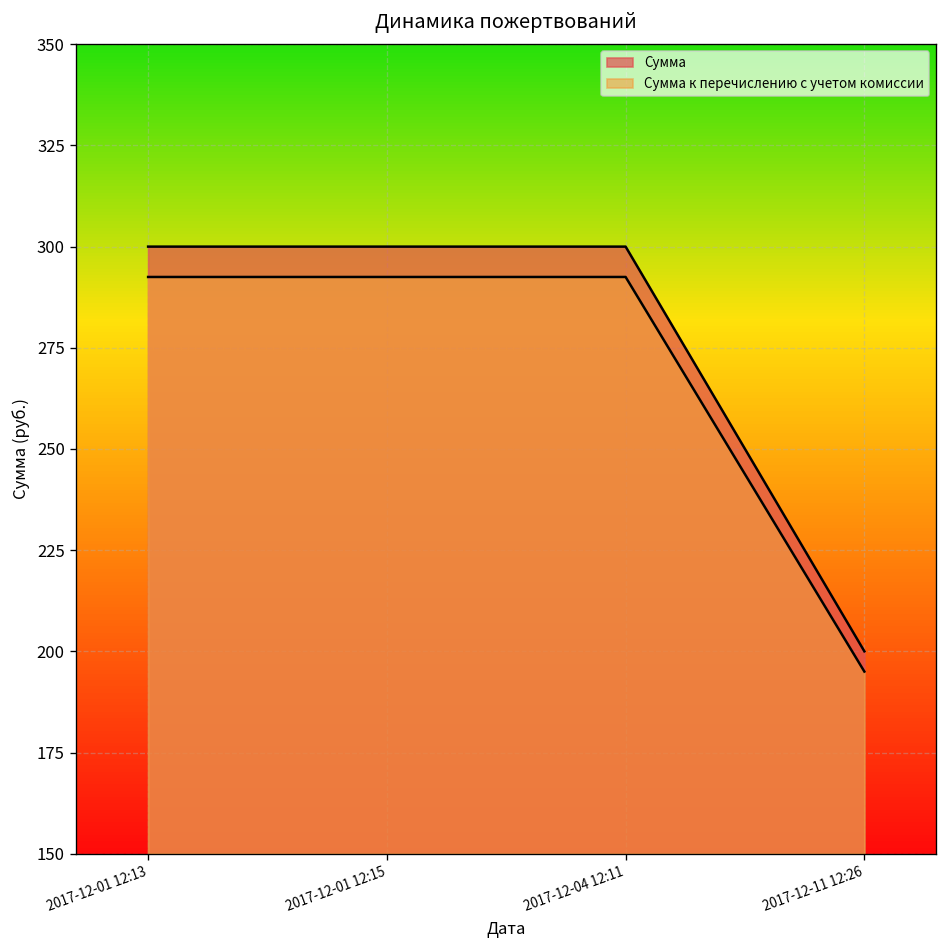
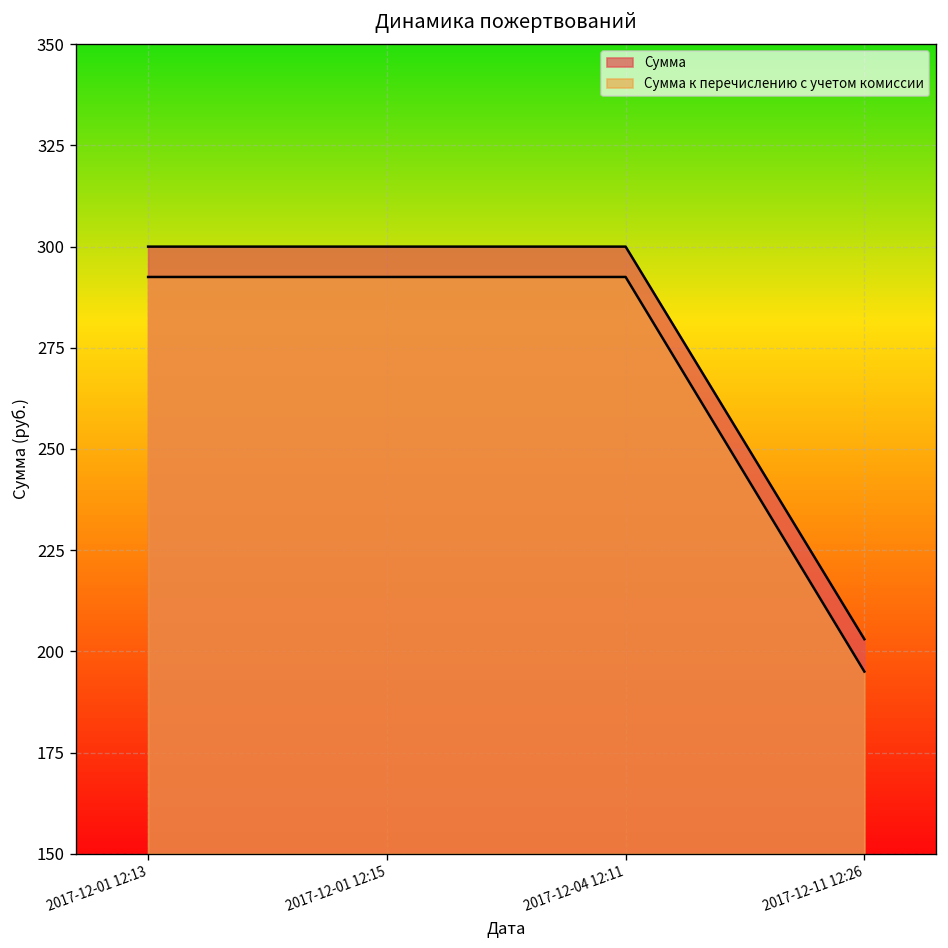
  {
    "Сумма": {
      "2017-12-01 12:13": 300,
      "2017-12-01 12:15": 300,
      "2017-12-04 12:11": 300,
-     "2017-12-11 12:26": 200
+     "2017-12-11 12:26": 203
    },
    "Сумма к перечислению с учетом комиссии": {
      "2017-12-01 12:13": 293,
      "2017-12-01 12:15": 293,
      "2017-12-04 12:11": 293,
      "2017-12-11 12:26": 195
    }
  }
